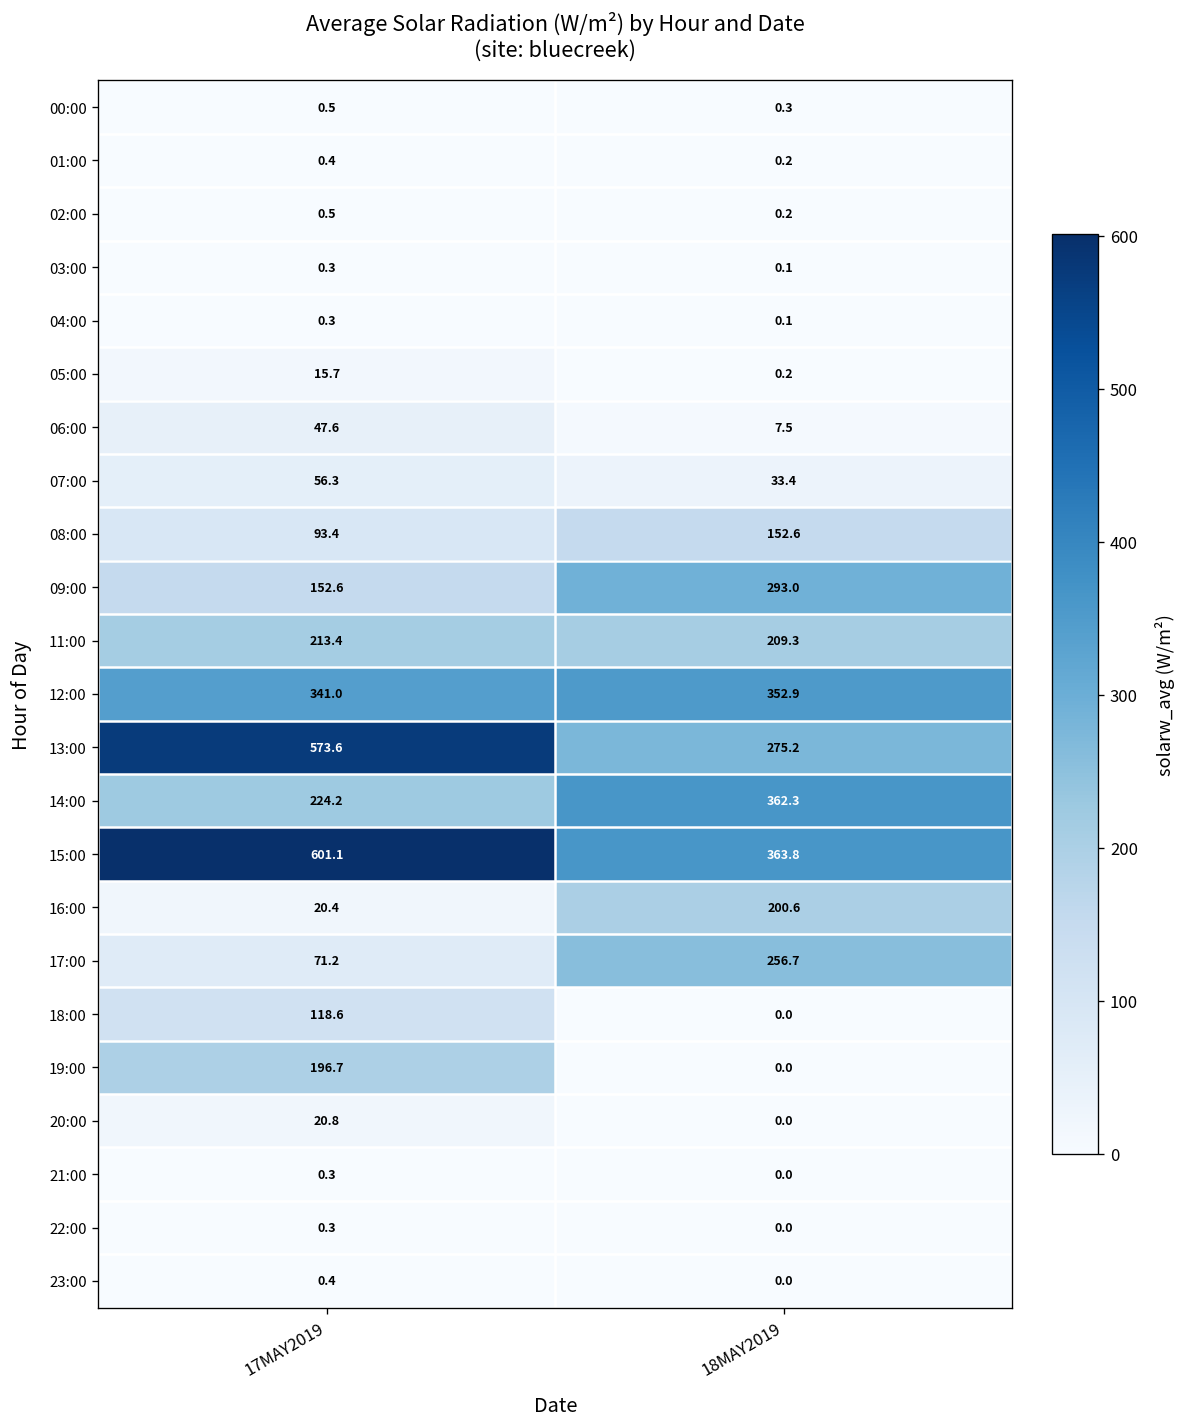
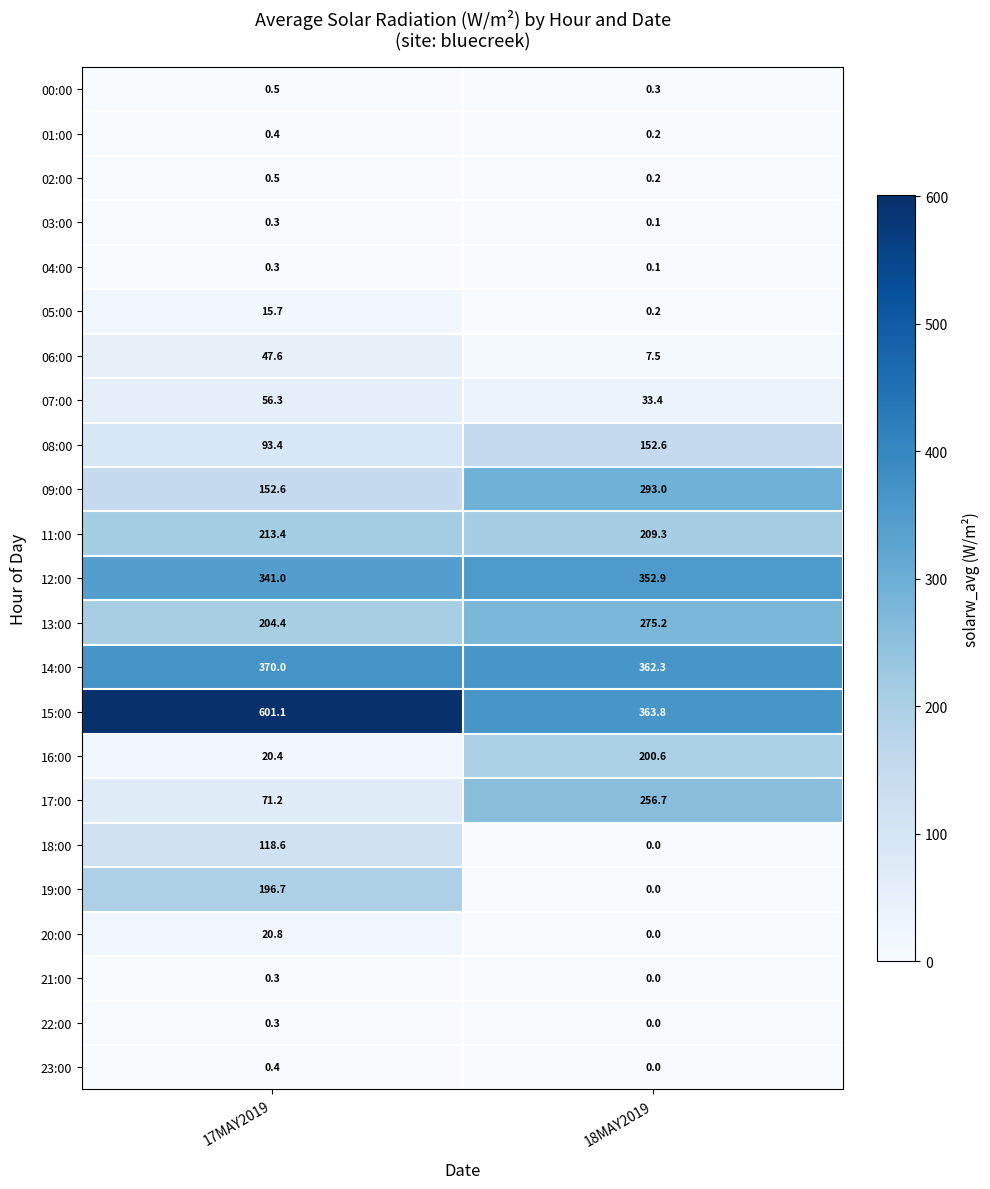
  {
    "00:00": {
      "17MAY2019": 0.5,
      "18MAY2019": 0.3
    },
    "01:00": {
      "17MAY2019": 0.4,
      "18MAY2019": 0.2
    },
    "02:00": {
      "17MAY2019": 0.5,
      "18MAY2019": 0.2
    },
    "03:00": {
      "17MAY2019": 0.3,
      "18MAY2019": 0.1
    },
    "04:00": {
      "17MAY2019": 0.3,
      "18MAY2019": 0.1
    },
    "05:00": {
      "17MAY2019": 15.7,
      "18MAY2019": 0.2
    },
    "06:00": {
      "17MAY2019": 47.6,
      "18MAY2019": 7.5
    },
    "07:00": {
      "17MAY2019": 56.3,
      "18MAY2019": 33.4
    },
    "08:00": {
      "17MAY2019": 93.4,
      "18MAY2019": 152.6
    },
    "09:00": {
      "17MAY2019": 152.6,
      "18MAY2019": 293.0
    },
    "11:00": {
      "17MAY2019": 213.4,
      "18MAY2019": 209.3
    },
    "12:00": {
      "17MAY2019": 341.0,
      "18MAY2019": 352.9
    },
    "13:00": {
-     "17MAY2019": 573.6,
+     "17MAY2019": 204.4,
      "18MAY2019": 275.2
    },
    "14:00": {
-     "17MAY2019": 224.2,
+     "17MAY2019": 370.0,
      "18MAY2019": 362.3
    },
    "15:00": {
      "17MAY2019": 601.1,
      "18MAY2019": 363.8
    },
    "16:00": {
      "17MAY2019": 20.4,
      "18MAY2019": 200.6
    },
    "17:00": {
      "17MAY2019": 71.2,
      "18MAY2019": 256.7
    },
    "18:00": {
      "17MAY2019": 118.6,
      "18MAY2019": 0.0
    },
    "19:00": {
      "17MAY2019": 196.7,
      "18MAY2019": 0.0
    },
    "20:00": {
      "17MAY2019": 20.8,
      "18MAY2019": 0.0
    },
    "21:00": {
      "17MAY2019": 0.3,
      "18MAY2019": 0.0
    },
    "22:00": {
      "17MAY2019": 0.3,
      "18MAY2019": 0.0
    },
    "23:00": {
      "17MAY2019": 0.4,
      "18MAY2019": 0.0
    }
  }
